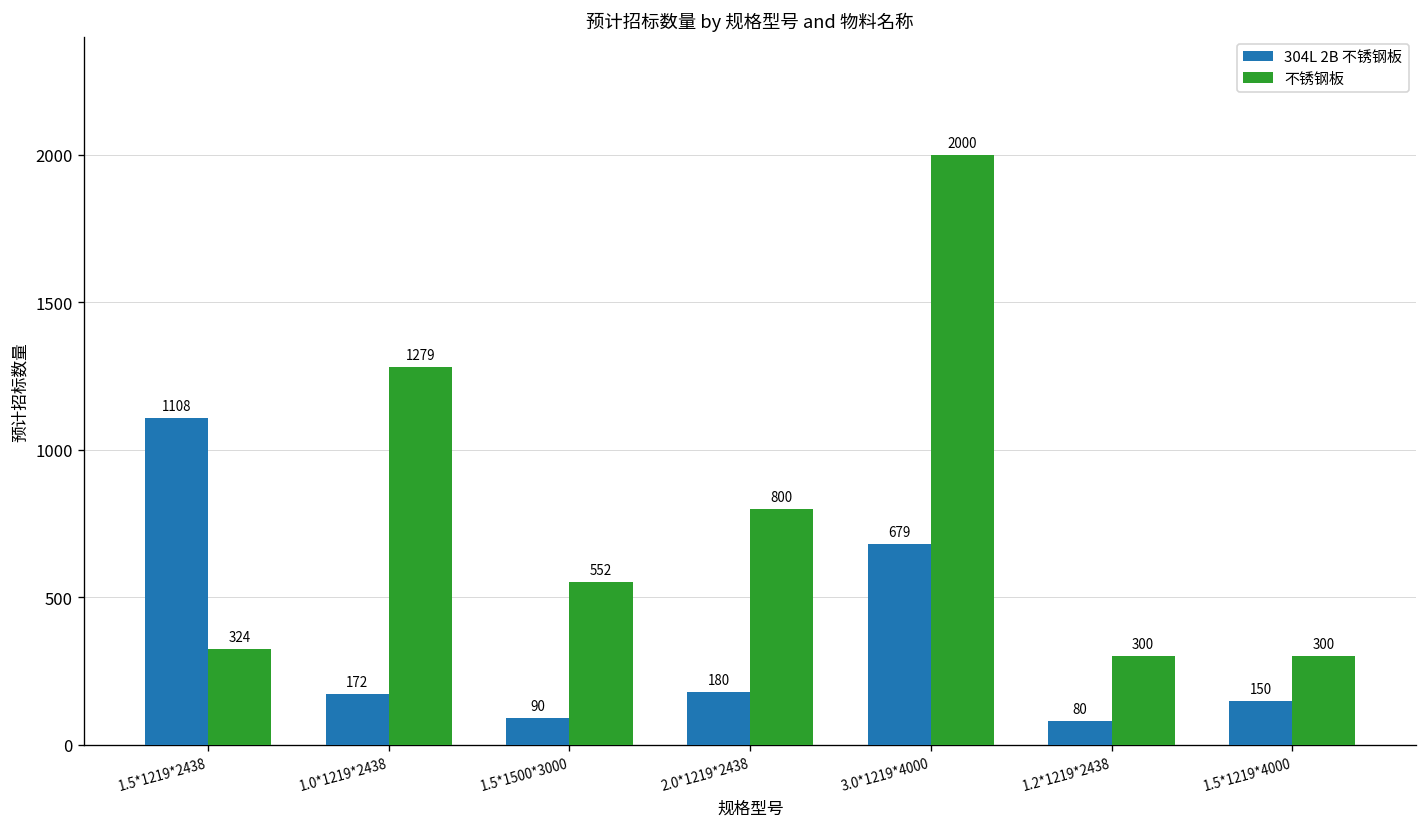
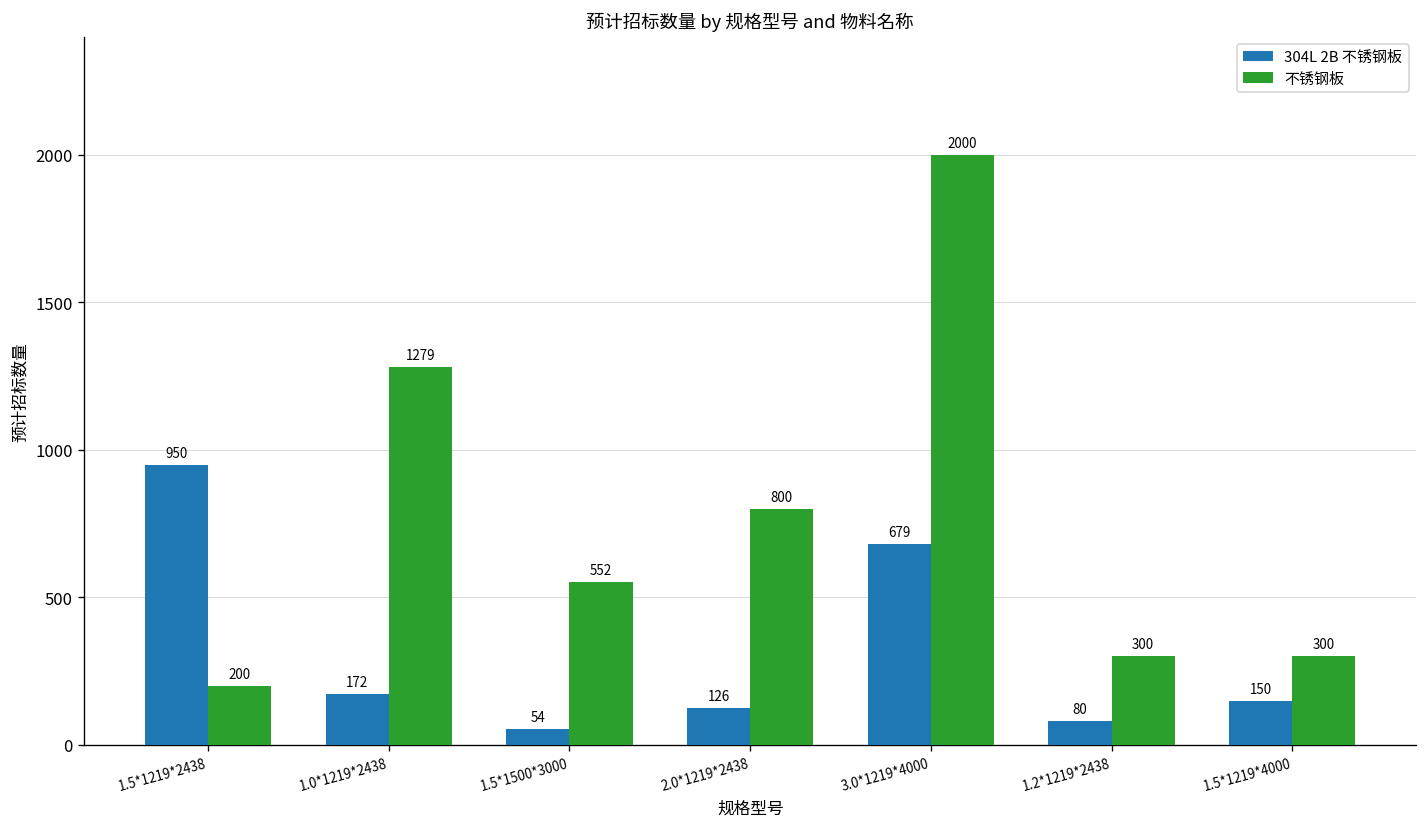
  {
    "304L 2B 不锈钢板": {
-     "1.5*1219*2438": 1108,
+     "1.5*1219*2438": 950,
      "1.0*1219*2438": 172,
-     "1.5*1500*3000": 90,
-     "2.0*1219*2438": 180,
+     "1.5*1500*3000": 54,
+     "2.0*1219*2438": 126,
      "3.0*1219*4000": 679,
      "1.2*1219*2438": 80,
      "1.5*1219*4000": 150
    },
    "不锈钢板": {
-     "1.5*1219*2438": 324,
+     "1.5*1219*2438": 200,
      "1.0*1219*2438": 1279,
      "1.5*1500*3000": 552,
      "2.0*1219*2438": 800,
      "3.0*1219*4000": 2000,
      "1.2*1219*2438": 300,
      "1.5*1219*4000": 300
    }
  }
